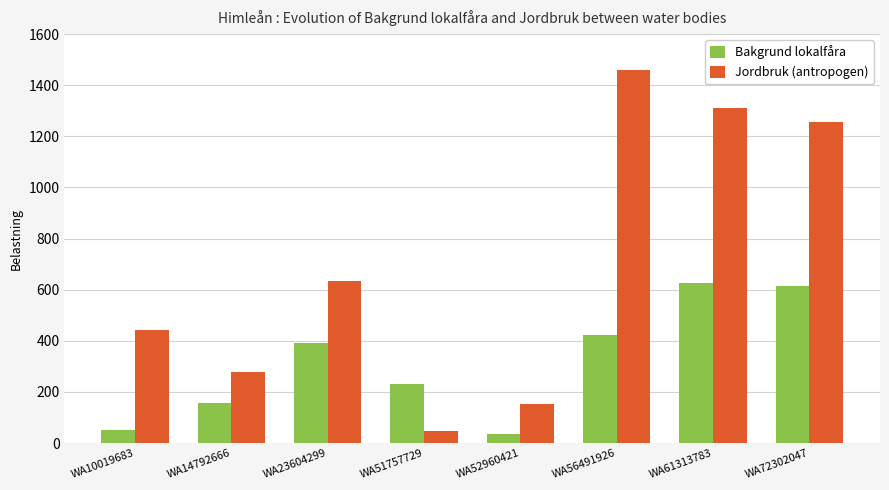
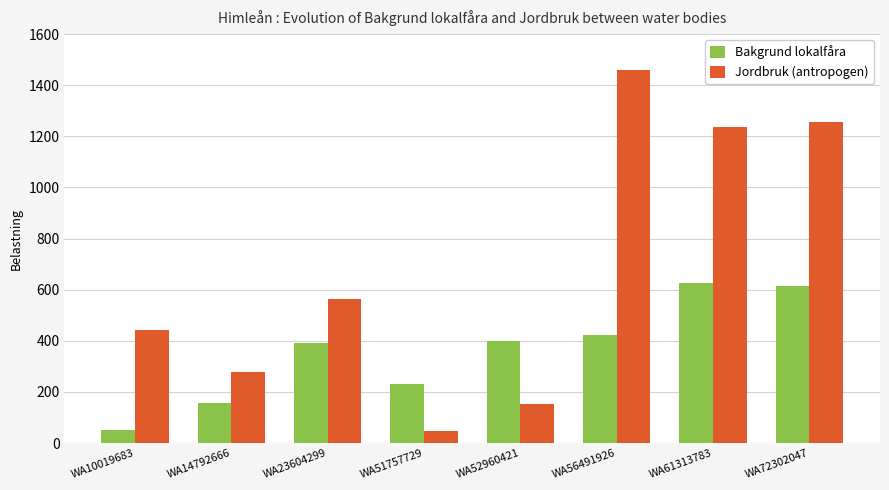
  {
    "Bakgrund lokalfåra": {
      "WA10019683": 50,
      "WA14792666": 160,
      "WA23604299": 390,
      "WA51757729": 230,
-     "WA52960421": 40,
+     "WA52960421": 400,
      "WA56491926": 420,
      "WA61313783": 630,
      "WA72302047": 620
    },
    "Jordbruk (antropogen)": {
      "WA10019683": 440,
      "WA14792666": 280,
-     "WA23604299": 630,
+     "WA23604299": 560,
      "WA51757729": 50,
      "WA52960421": 150,
      "WA56491926": 1460,
-     "WA61313783": 1310,
+     "WA61313783": 1240,
      "WA72302047": 1260
    }
  }
